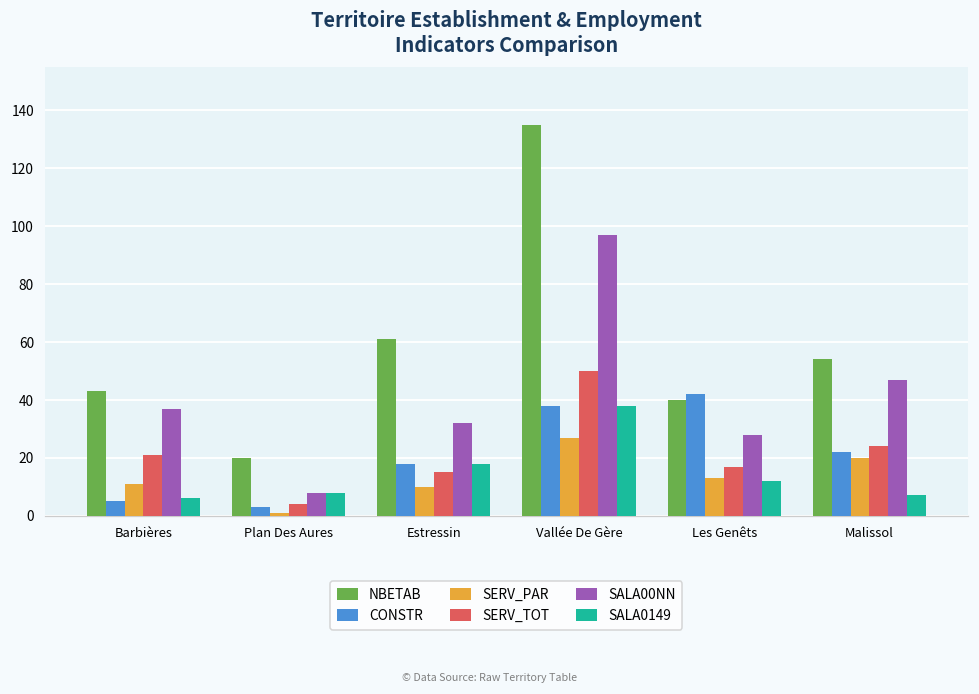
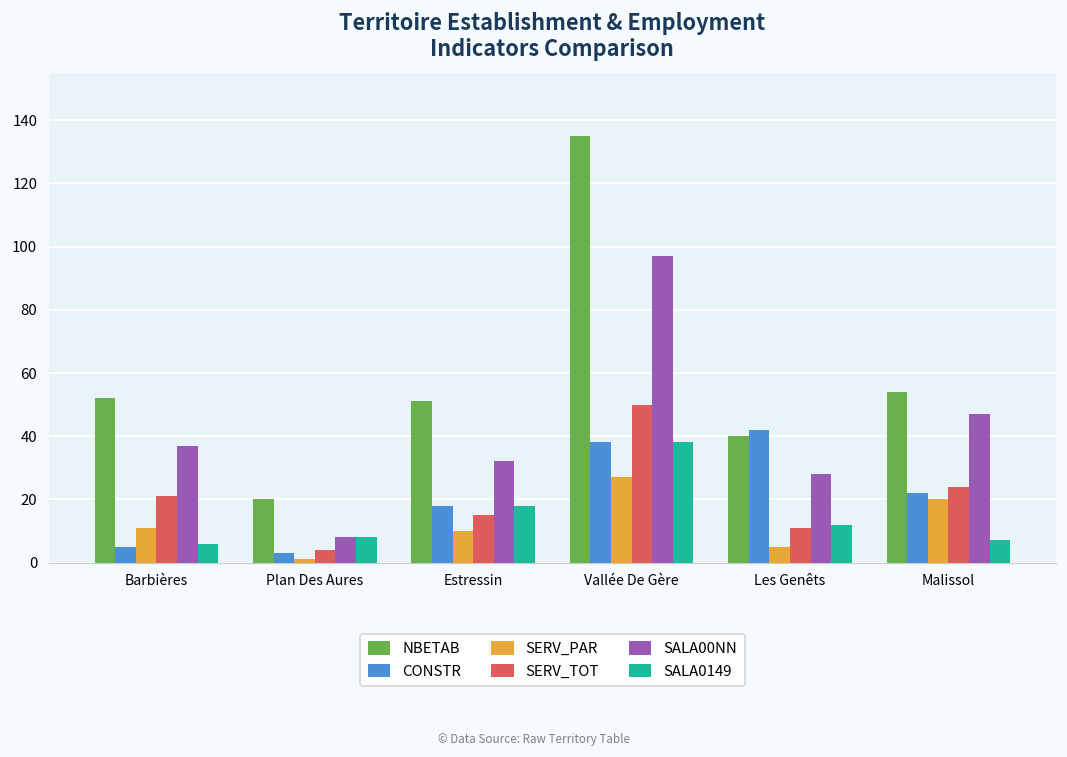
  {
    "NBETAB": {
-     "Barbières": 43,
+     "Barbières": 52,
      "Plan Des Aures": 20,
-     "Estressin": 61,
+     "Estressin": 51,
      "Vallée De Gère": 135,
      "Les Genêts": 40,
      "Malissol": 54
    },
    "CONSTR": {
      "Barbières": 5,
      "Plan Des Aures": 3,
      "Estressin": 18,
      "Vallée De Gère": 38,
      "Les Genêts": 42,
      "Malissol": 22
    },
    "SERV_PAR": {
      "Barbières": 11,
      "Plan Des Aures": 1,
      "Estressin": 10,
      "Vallée De Gère": 27,
-     "Les Genêts": 13,
+     "Les Genêts": 5,
      "Malissol": 20
    },
    "SERV_TOT": {
      "Barbières": 21,
      "Plan Des Aures": 4,
      "Estressin": 15,
      "Vallée De Gère": 50,
-     "Les Genêts": 17,
+     "Les Genêts": 11,
      "Malissol": 24
    },
    "SALA00NN": {
      "Barbières": 37,
      "Plan Des Aures": 8,
      "Estressin": 32,
      "Vallée De Gère": 97,
      "Les Genêts": 28,
      "Malissol": 47
    },
    "SALA0149": {
      "Barbières": 6,
      "Plan Des Aures": 8,
      "Estressin": 18,
      "Vallée De Gère": 38,
      "Les Genêts": 12,
      "Malissol": 7
    }
  }
